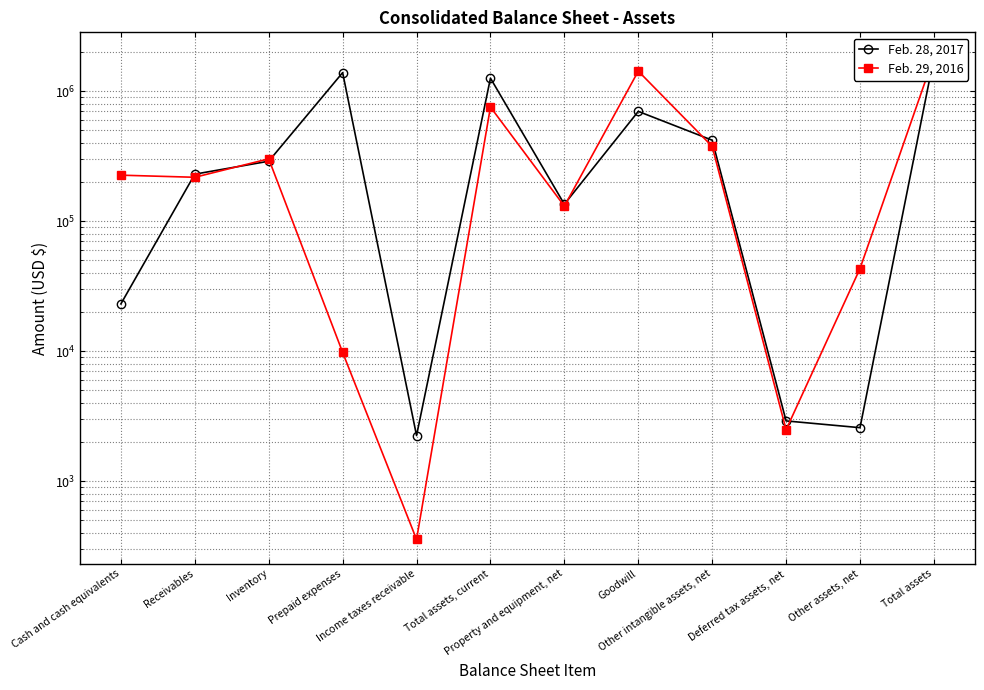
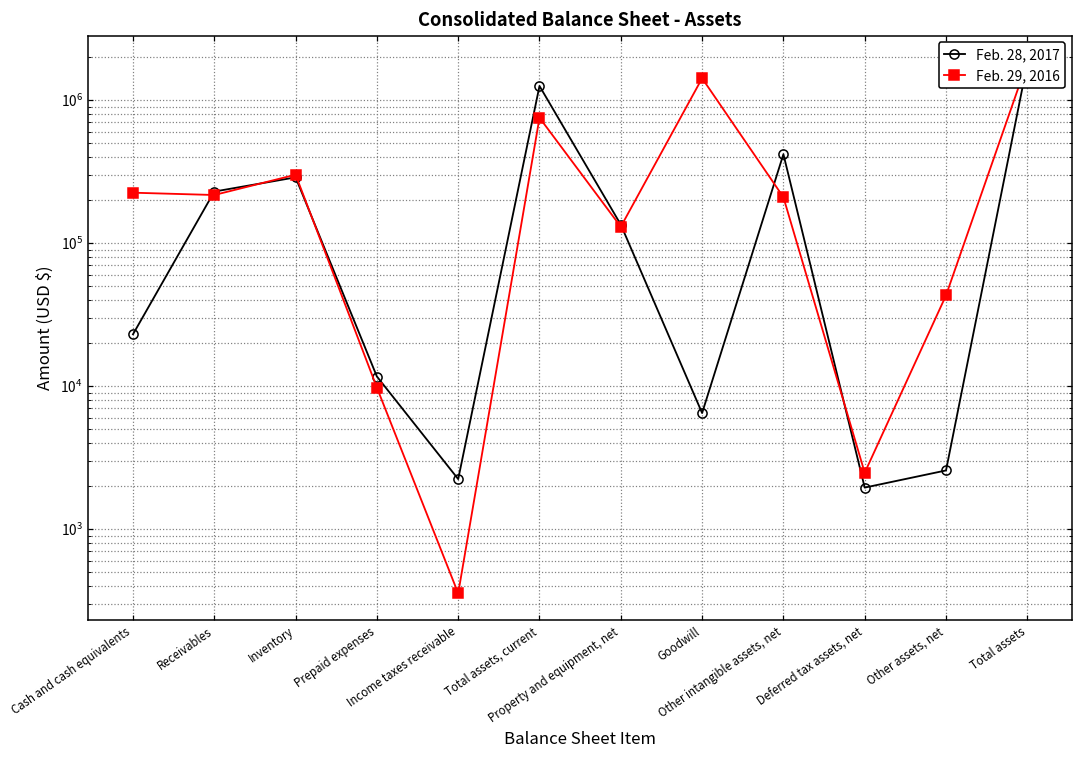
  {
    "Feb. 28, 2017": {
      "Cash and cash equivalents": 23000,
      "Receivables": 230000,
-     "Prepaid expenses": 1400000,
+     "Prepaid expenses": 12000,
      "Income taxes receivable": 2200,
      "Total assets, current": 1300000,
-     "Goodwill": 700000,
+     "Goodwill": 6000,
      "Other intangible assets, net": 420000,
-     "Deferred tax assets, net": 2900,
+     "Deferred tax assets, net": 2000,
      "Other assets, net": 2600
    },
    "Feb. 29, 2016": {
      "Cash and cash equivalents": 230000,
      "Receivables": 220000,
      "Prepaid expenses": 10000,
      "Income taxes receivable": 360,
      "Total assets, current": 800000,
      "Goodwill": 1400000,
-     "Other intangible assets, net": 380000,
+     "Other intangible assets, net": 210000,
      "Deferred tax assets, net": 2500,
      "Other assets, net": 43000
    }
  }
